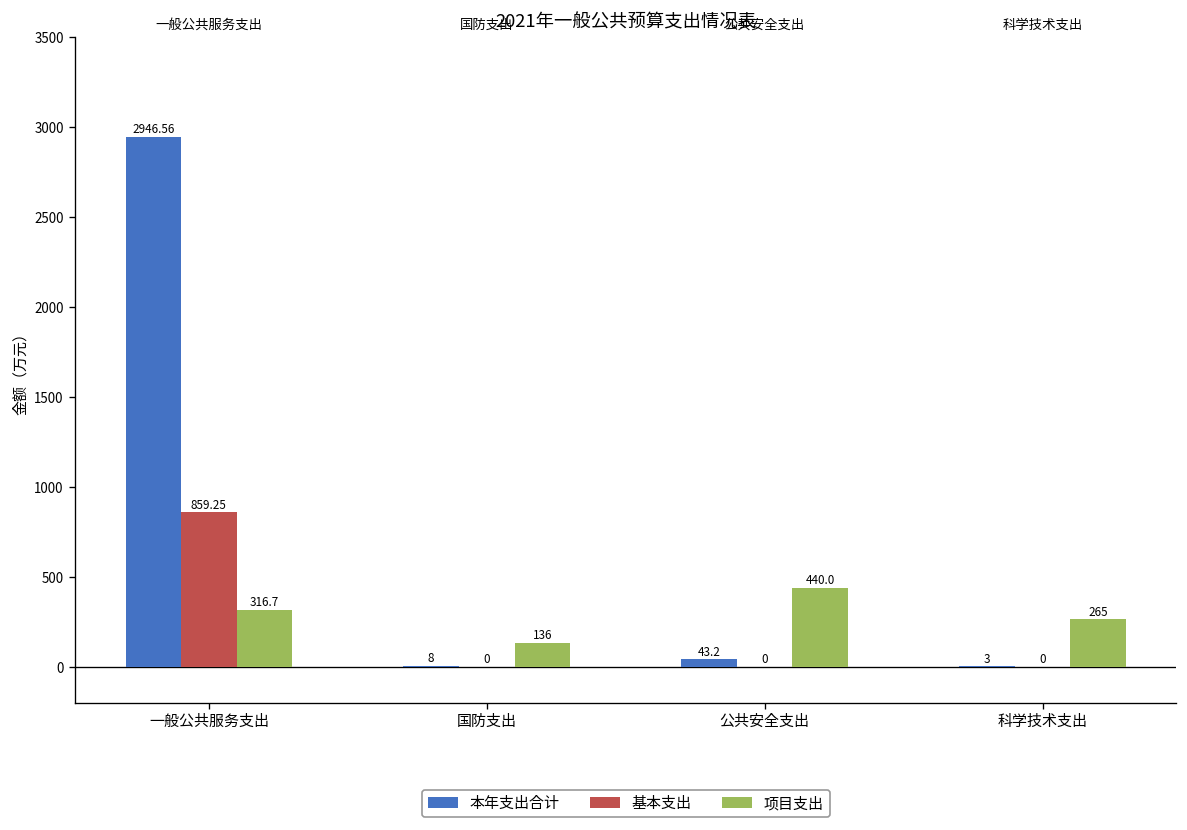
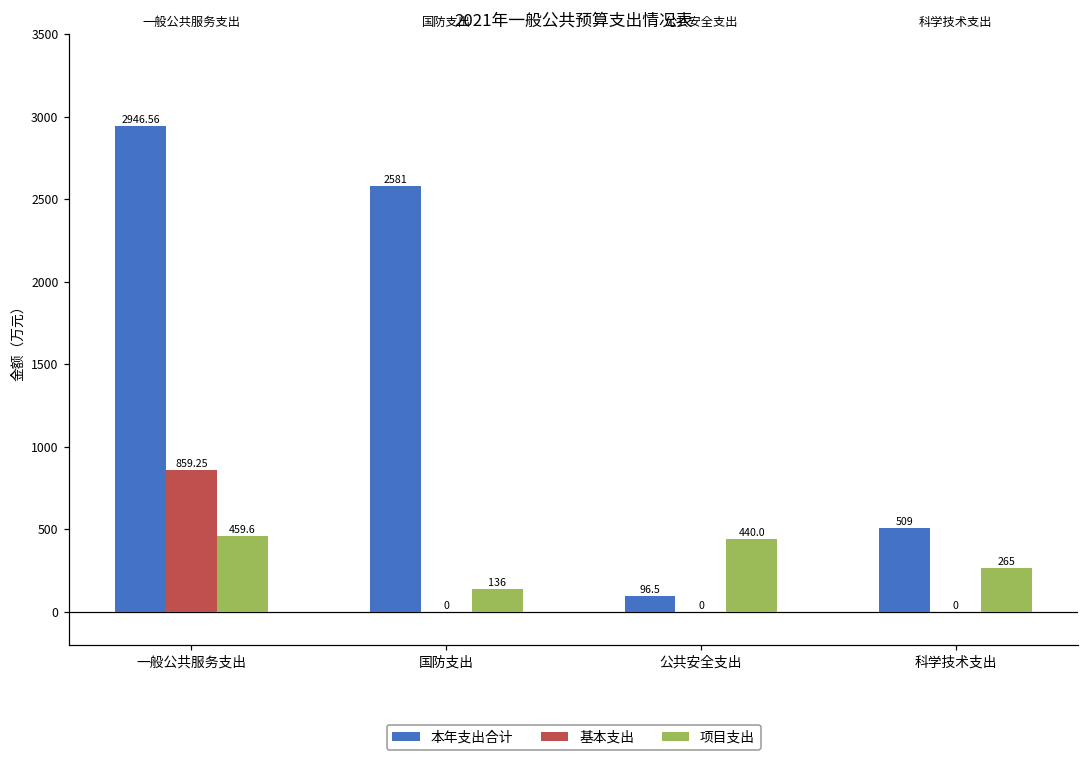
  {
    "本年支出合计": {
      "一般公共服务支出": 2946.56,
-     "国防支出": 8,
-     "公共安全支出": 43.2,
-     "科学技术支出": 3
+     "国防支出": 2581,
+     "公共安全支出": 96.5,
+     "科学技术支出": 509
    },
    "基本支出": {
      "一般公共服务支出": 859.25,
      "国防支出": 0,
      "公共安全支出": 0,
      "科学技术支出": 0
    },
    "项目支出": {
-     "一般公共服务支出": 316.7,
+     "一般公共服务支出": 459.6,
      "国防支出": 136,
      "公共安全支出": 440.0,
      "科学技术支出": 265
    }
  }
